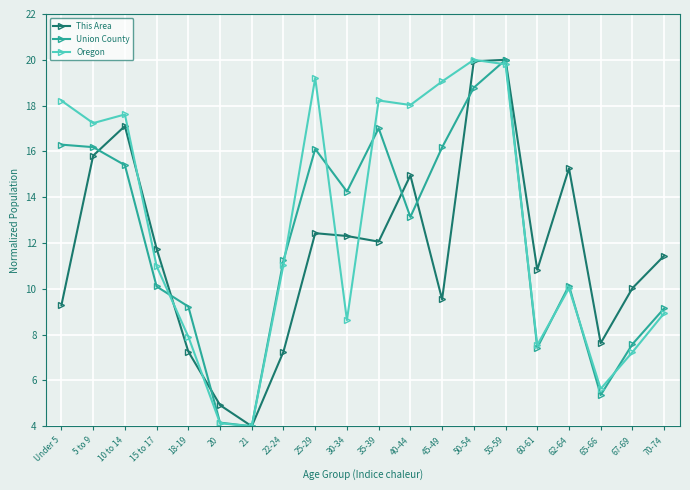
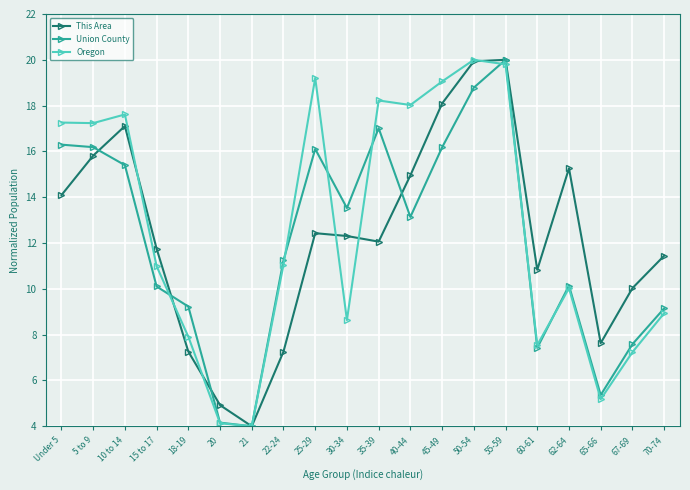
  {
    "This Area": {
-     "Under 5": 9.3,
+     "Under 5": 14.1,
      "5 to 9": 15.8,
      "10 to 14": 17.1,
      "15 to 17": 11.8,
      "18-19": 7.3,
      "20": 4.9,
      "22-24": 7.3,
      "25-29": 12.4,
      "30-34": 12.3,
      "35-39": 12.1,
      "40-44": 15.0,
-     "45-49": 9.5,
+     "45-49": 18.1,
      "60-61": 10.8,
      "62-64": 15.3,
      "65-66": 7.6,
      "67-69": 10.0,
      "70-74": 11.4
    },
    "Union County": {
      "Under 5": 16.3,
      "5 to 9": 16.2,
      "10 to 14": 15.4,
      "15 to 17": 10.1,
      "18-19": 9.2,
      "22-24": 11.2,
      "25-29": 16.1,
-     "30-34": 14.2,
+     "30-34": 13.5,
      "35-39": 17.0,
      "40-44": 13.1,
      "45-49": 16.2,
      "50-54": 18.8,
      "60-61": 7.4,
      "62-64": 10.1,
      "65-66": 5.4,
      "67-69": 7.6,
      "70-74": 9.1
    },
    "Oregon": {
-     "Under 5": 18.2,
+     "Under 5": 17.3,
      "5 to 9": 17.2,
      "10 to 14": 17.6,
      "15 to 17": 11.0,
      "18-19": 7.9,
      "22-24": 11.1,
      "25-29": 19.2,
      "30-34": 8.6,
      "35-39": 18.2,
      "40-44": 18.0,
      "45-49": 19.1,
      "55-59": 19.8,
      "60-61": 7.5,
      "62-64": 10.0,
-     "65-66": 5.6,
+     "65-66": 5.2,
      "67-69": 7.2,
      "70-74": 8.9
    }
  }
